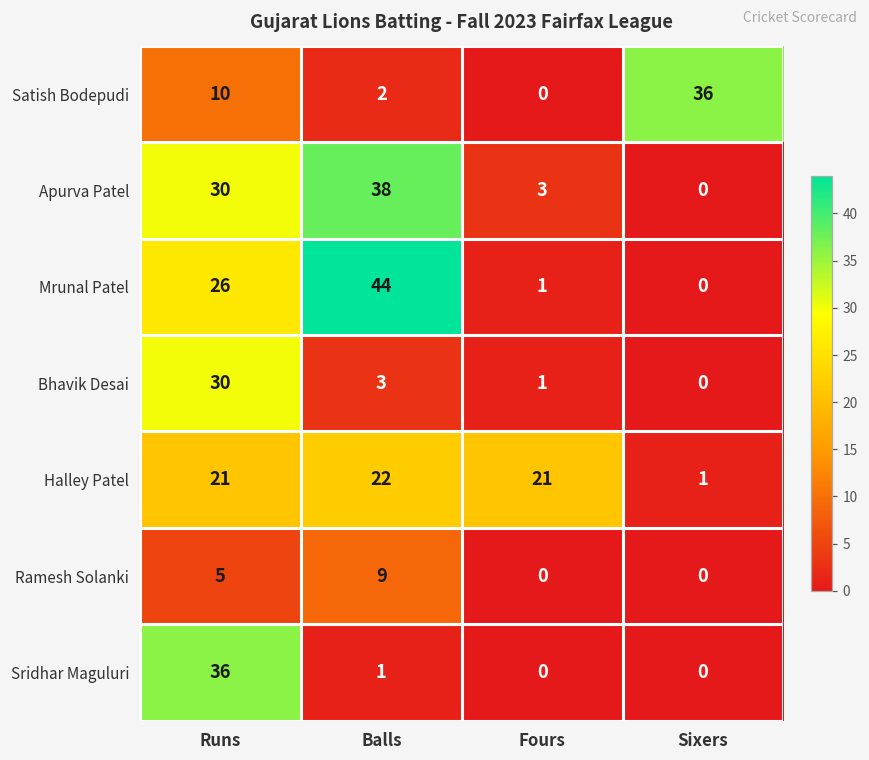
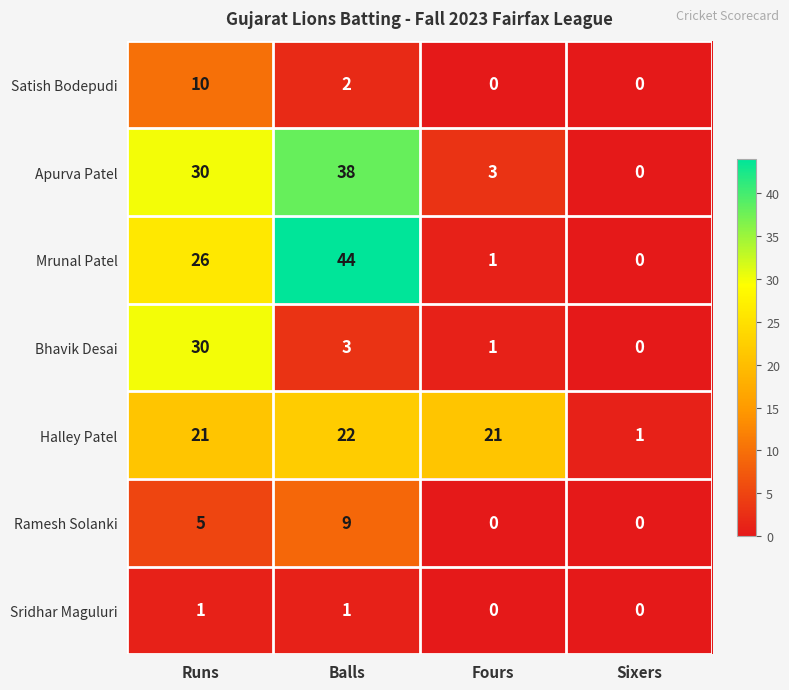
  {
    "Satish Bodepudi": {
      "Runs": 10,
      "Balls": 2,
      "Fours": 0,
-     "Sixers": 36
+     "Sixers": 0
    },
    "Apurva Patel": {
      "Runs": 30,
      "Balls": 38,
      "Fours": 3,
      "Sixers": 0
    },
    "Mrunal Patel": {
      "Runs": 26,
      "Balls": 44,
      "Fours": 1,
      "Sixers": 0
    },
    "Bhavik Desai": {
      "Runs": 30,
      "Balls": 3,
      "Fours": 1,
      "Sixers": 0
    },
    "Halley Patel": {
      "Runs": 21,
      "Balls": 22,
      "Fours": 21,
      "Sixers": 1
    },
    "Ramesh Solanki": {
      "Runs": 5,
      "Balls": 9,
      "Fours": 0,
      "Sixers": 0
    },
    "Sridhar Maguluri": {
-     "Runs": 36,
+     "Runs": 1,
      "Balls": 1,
      "Fours": 0,
      "Sixers": 0
    }
  }
